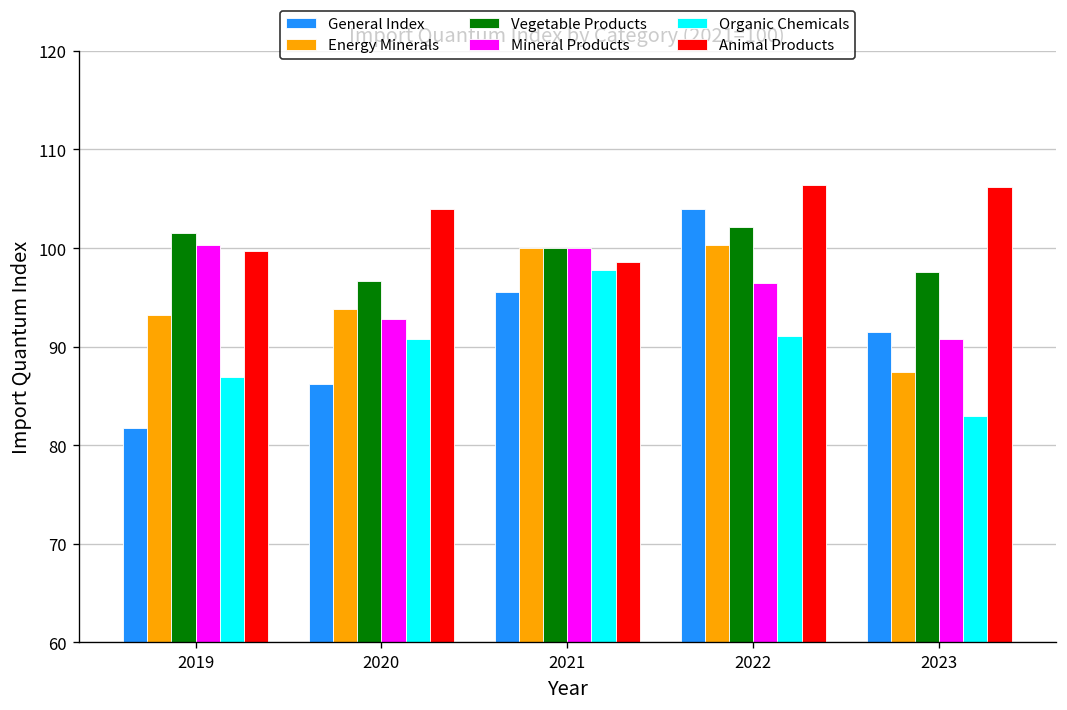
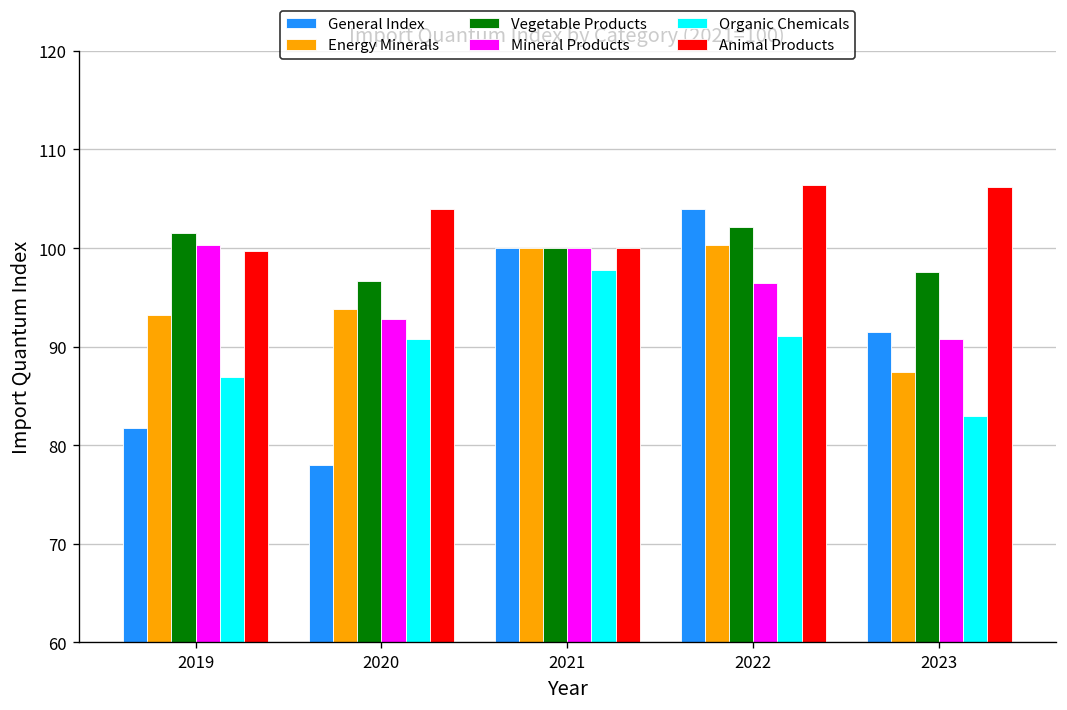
  {
    "General Index": {
      "2019": 82,
-     "2020": 86,
-     "2021": 96,
+     "2020": 78,
+     "2021": 100,
      "2022": 104,
      "2023": 91
    },
    "Energy Minerals": {
      "2019": 93,
      "2020": 94,
      "2021": 100,
      "2022": 100,
      "2023": 87
    },
    "Vegetable Products": {
      "2019": 102,
      "2020": 97,
      "2021": 100,
      "2022": 102,
      "2023": 98
    },
    "Mineral Products": {
      "2019": 100,
      "2020": 93,
      "2021": 100,
      "2022": 97,
      "2023": 91
    },
    "Organic Chemicals": {
      "2019": 87,
      "2020": 91,
      "2021": 98,
      "2022": 91,
      "2023": 83
    },
    "Animal Products": {
      "2019": 100,
      "2020": 104,
-     "2021": 99,
+     "2021": 100,
      "2022": 106,
      "2023": 106
    }
  }
